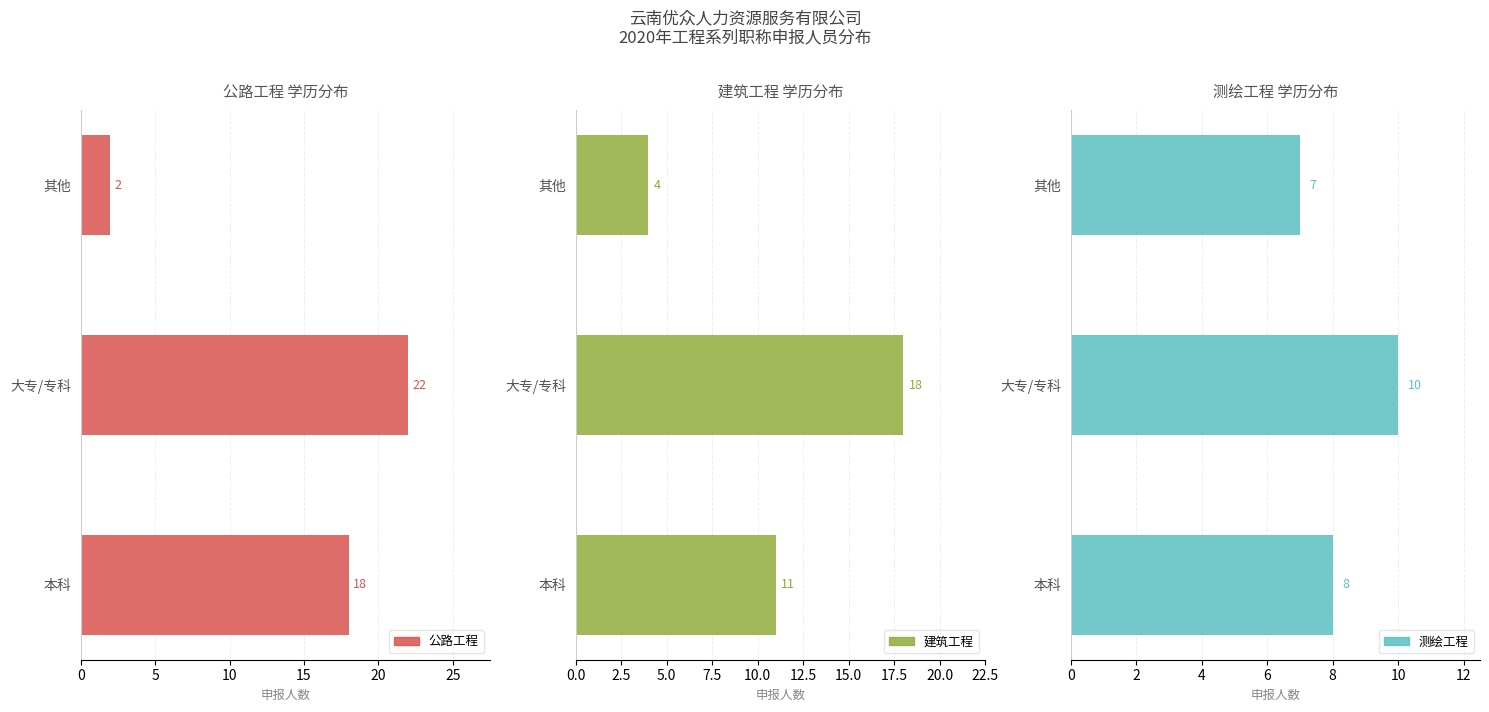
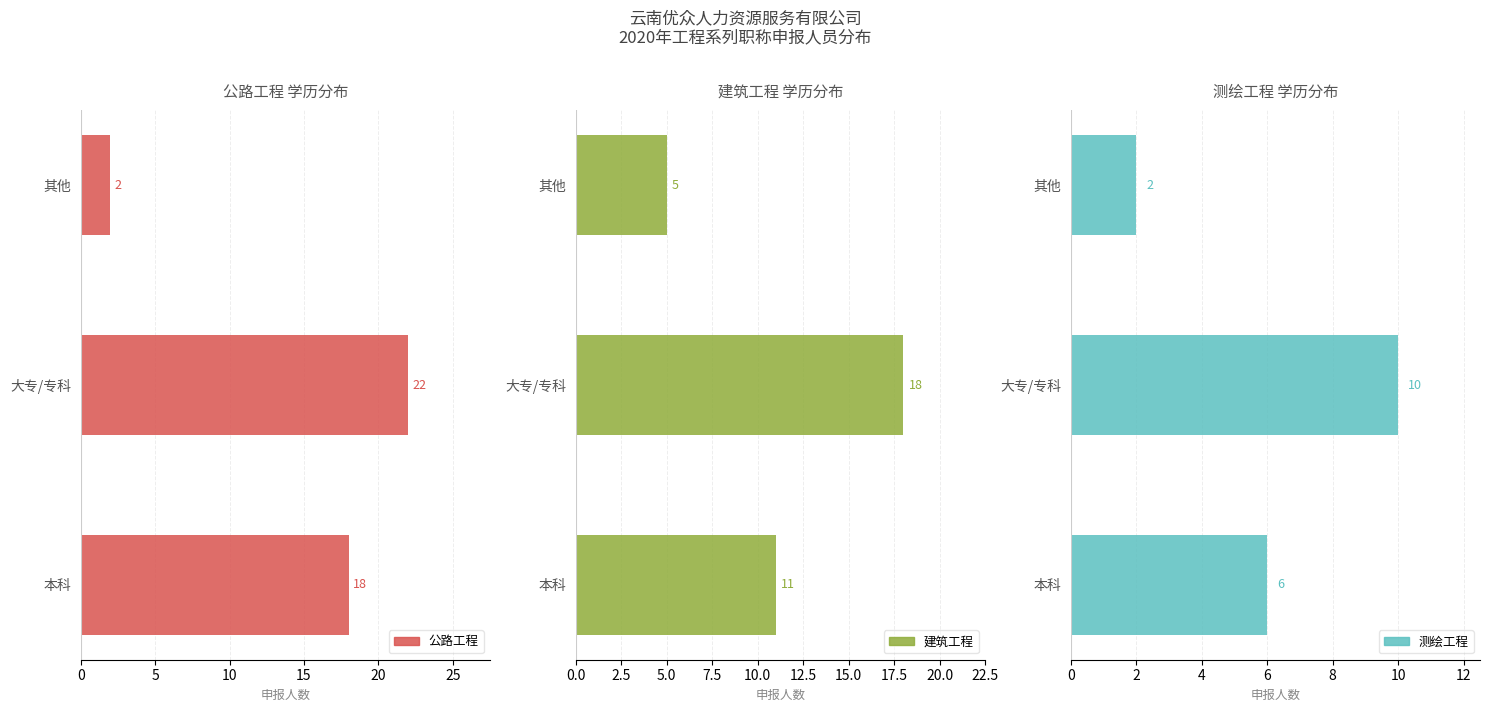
  {
    "公路工程 学历分布": {
      "其他": 2,
      "大专/专科": 22,
      "本科": 18
    },
    "建筑工程 学历分布": {
-     "其他": 4,
+     "其他": 5,
      "大专/专科": 18,
      "本科": 11
    },
    "测绘工程 学历分布": {
-     "其他": 7,
+     "其他": 2,
      "大专/专科": 10,
-     "本科": 8
+     "本科": 6
    }
  }
